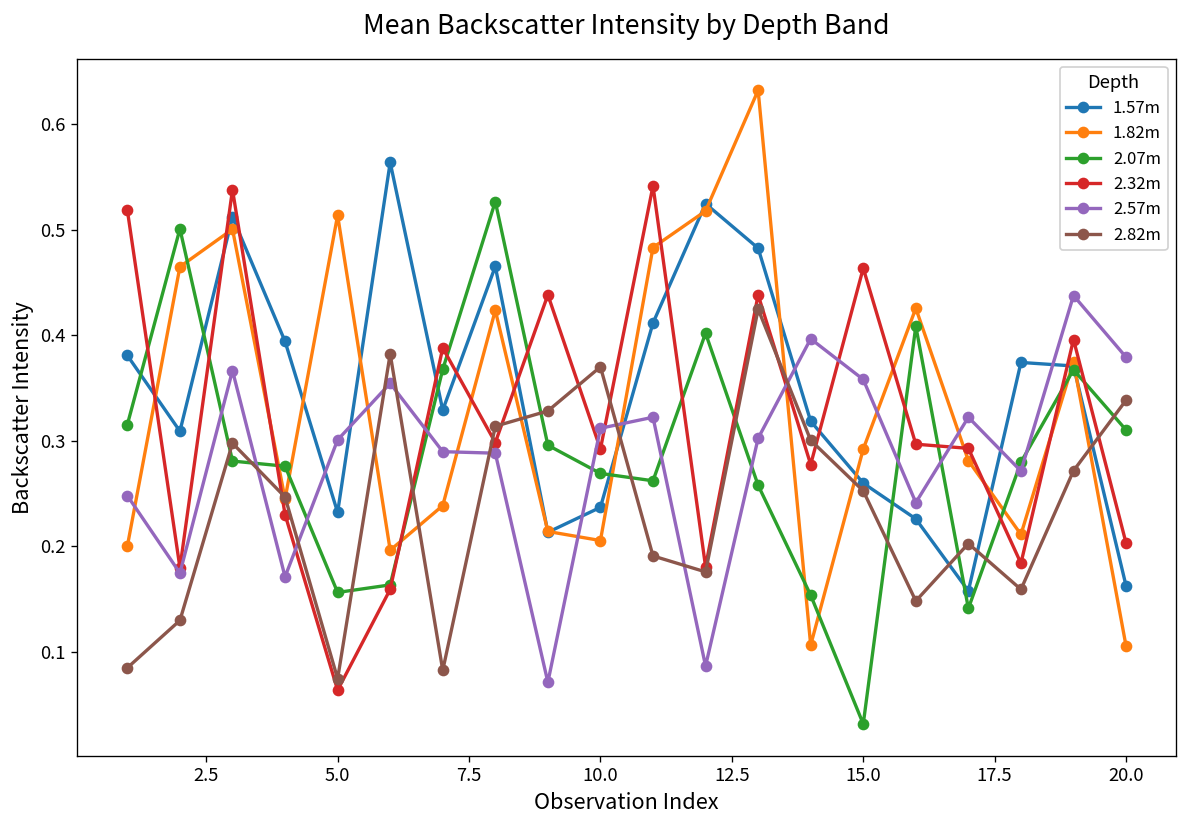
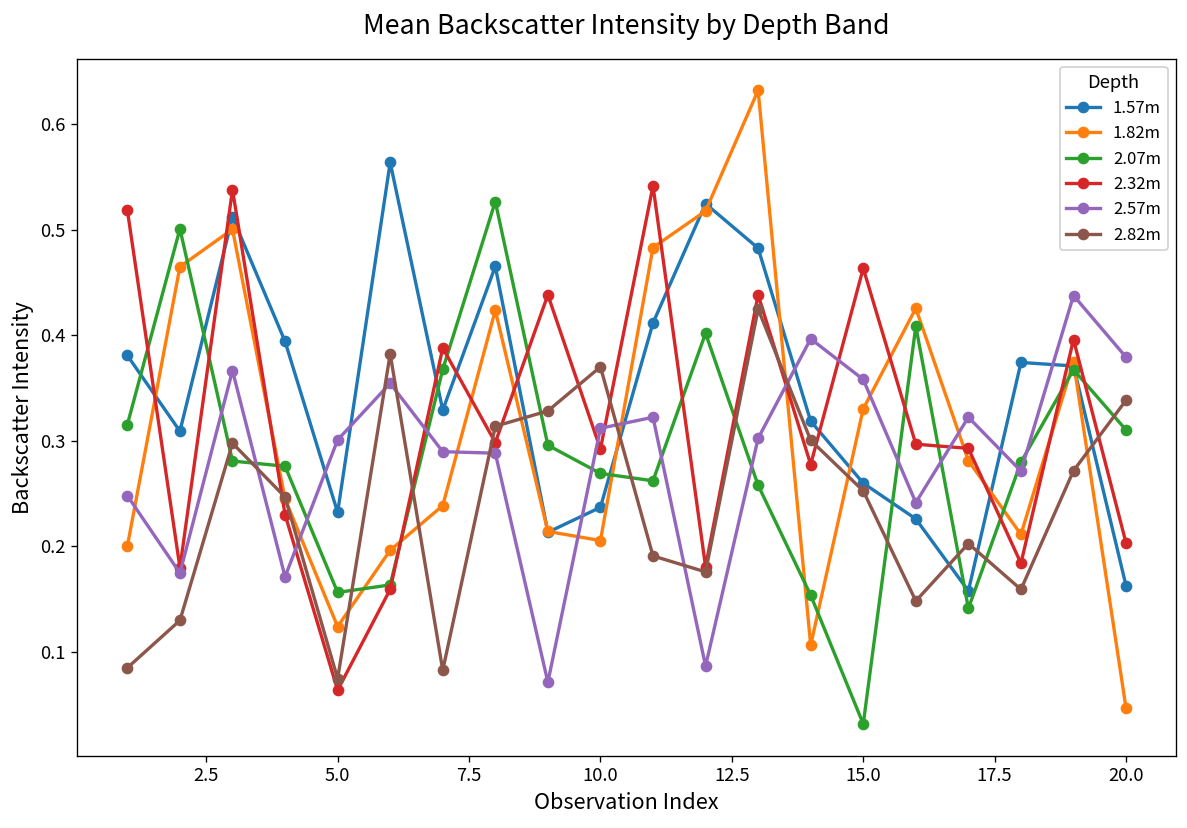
  {
    "1.57m": {
      "5.0": 0.23,
      "10.0": 0.24,
      "15.0": 0.26,
      "20.0": 0.16
    },
    "1.82m": {
-     "5.0": 0.51,
+     "5.0": 0.12,
      "10.0": 0.21,
-     "15.0": 0.29,
-     "20.0": 0.11
+     "15.0": 0.33,
+     "20.0": 0.05
    },
    "2.07m": {
      "5.0": 0.16,
      "10.0": 0.27,
      "15.0": 0.03,
      "20.0": 0.31
    },
    "2.32m": {
      "5.0": 0.06,
      "10.0": 0.29,
      "15.0": 0.46,
      "20.0": 0.20
    },
    "2.57m": {
      "5.0": 0.30,
      "10.0": 0.31,
      "15.0": 0.36,
      "20.0": 0.38
    },
    "2.82m": {
      "5.0": 0.07,
      "10.0": 0.37,
      "15.0": 0.25,
      "20.0": 0.34
    }
  }
